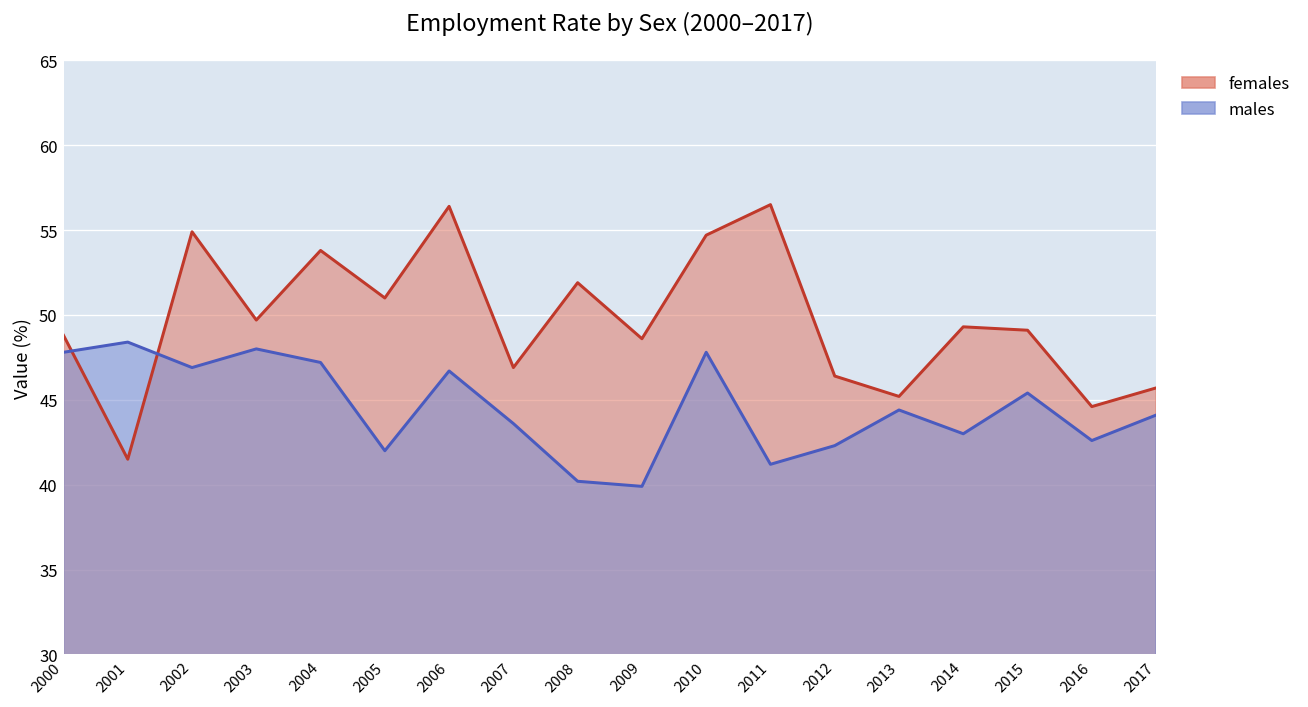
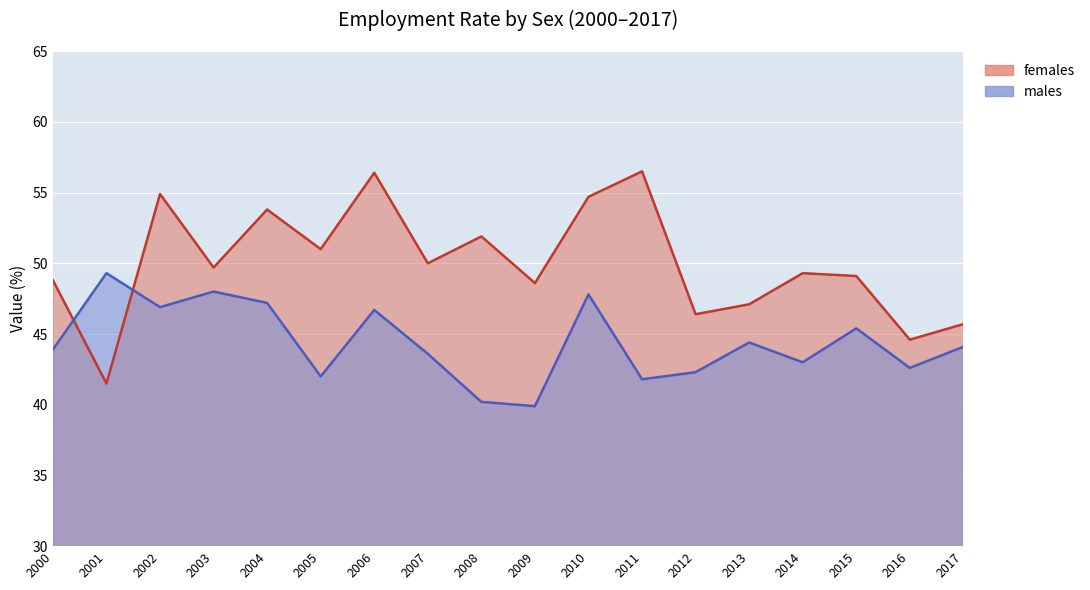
  {
    "females": {
      "2000": 48.8,
      "2001": 41.5,
      "2002": 54.9,
      "2003": 49.7,
      "2004": 53.8,
      "2005": 51.0,
      "2006": 56.4,
-     "2007": 46.9,
+     "2007": 50.0,
      "2008": 51.9,
      "2009": 48.6,
      "2010": 54.7,
      "2011": 56.5,
      "2012": 46.4,
-     "2013": 45.2,
+     "2013": 47.1,
      "2014": 49.3,
      "2015": 49.1,
      "2016": 44.6,
      "2017": 45.7
    },
    "males": {
-     "2000": 47.8,
-     "2001": 48.4,
+     "2000": 43.9,
+     "2001": 49.3,
      "2002": 46.9,
      "2003": 48.0,
      "2004": 47.2,
      "2005": 42.0,
      "2006": 46.7,
      "2007": 43.6,
      "2008": 40.2,
      "2009": 39.9,
      "2010": 47.8,
-     "2011": 41.2,
+     "2011": 41.8,
      "2012": 42.3,
      "2013": 44.4,
      "2014": 43.0,
      "2015": 45.4,
      "2016": 42.6,
      "2017": 44.1
    }
  }
